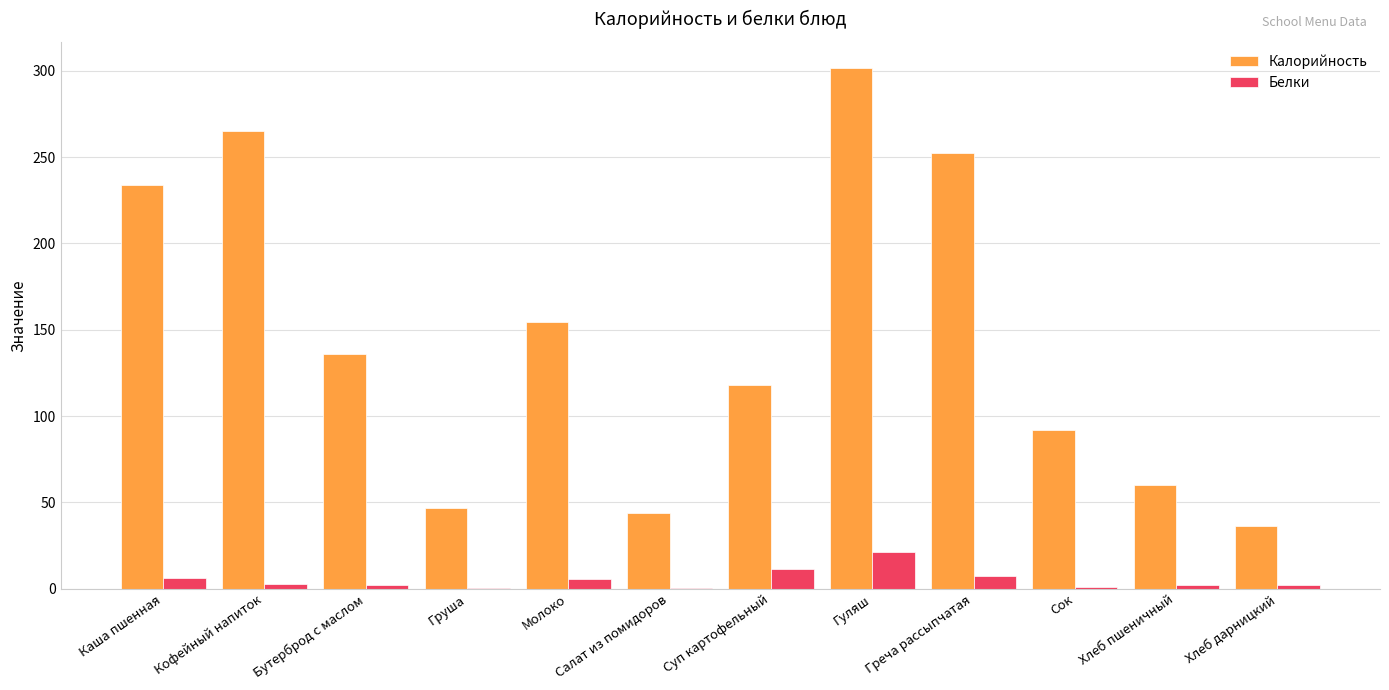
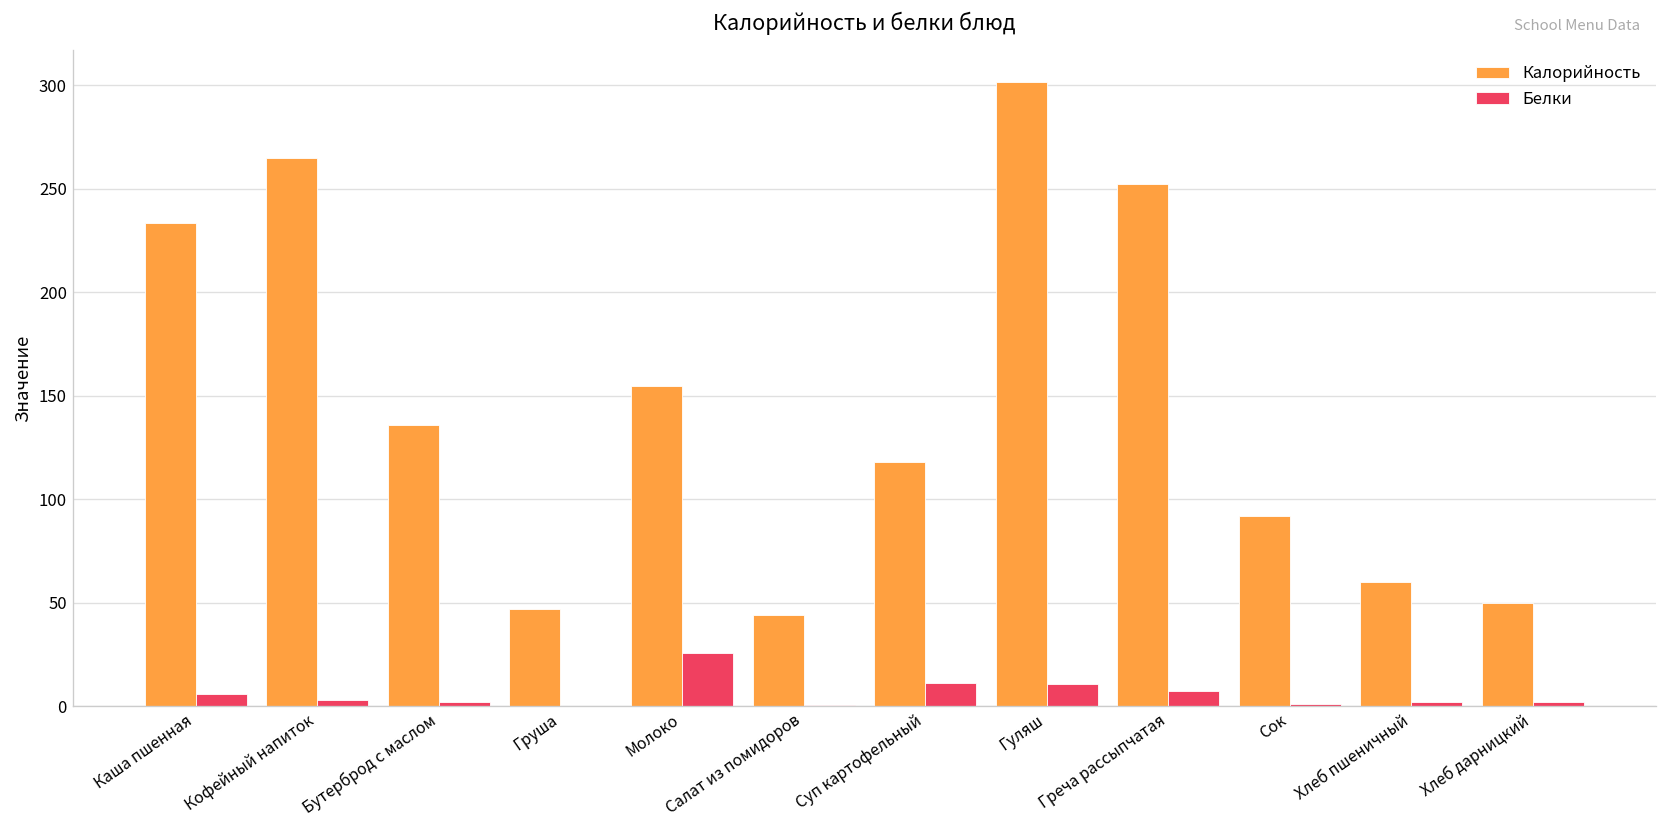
  {
    "Калорийность": {
      "Каша пшенная": 234,
      "Кофейный напиток": 265,
      "Бутерброд с маслом": 136,
      "Груша": 47,
      "Молоко": 155,
      "Салат из помидоров": 44,
      "Суп картофельный": 118,
      "Гуляш": 302,
      "Греча рассыпчатая": 252,
      "Сок": 92,
      "Хлеб пшеничный": 60,
-     "Хлеб дарницкий": 36
+     "Хлеб дарницкий": 50
    },
    "Белки": {
      "Каша пшенная": 6,
      "Кофейный напиток": 3,
      "Бутерброд с маслом": 2,
-     "Молоко": 6,
+     "Молоко": 26,
      "Суп картофельный": 12,
-     "Гуляш": 21,
+     "Гуляш": 11,
      "Греча рассыпчатая": 8,
      "Хлеб пшеничный": 2,
      "Хлеб дарницкий": 2
    }
  }
